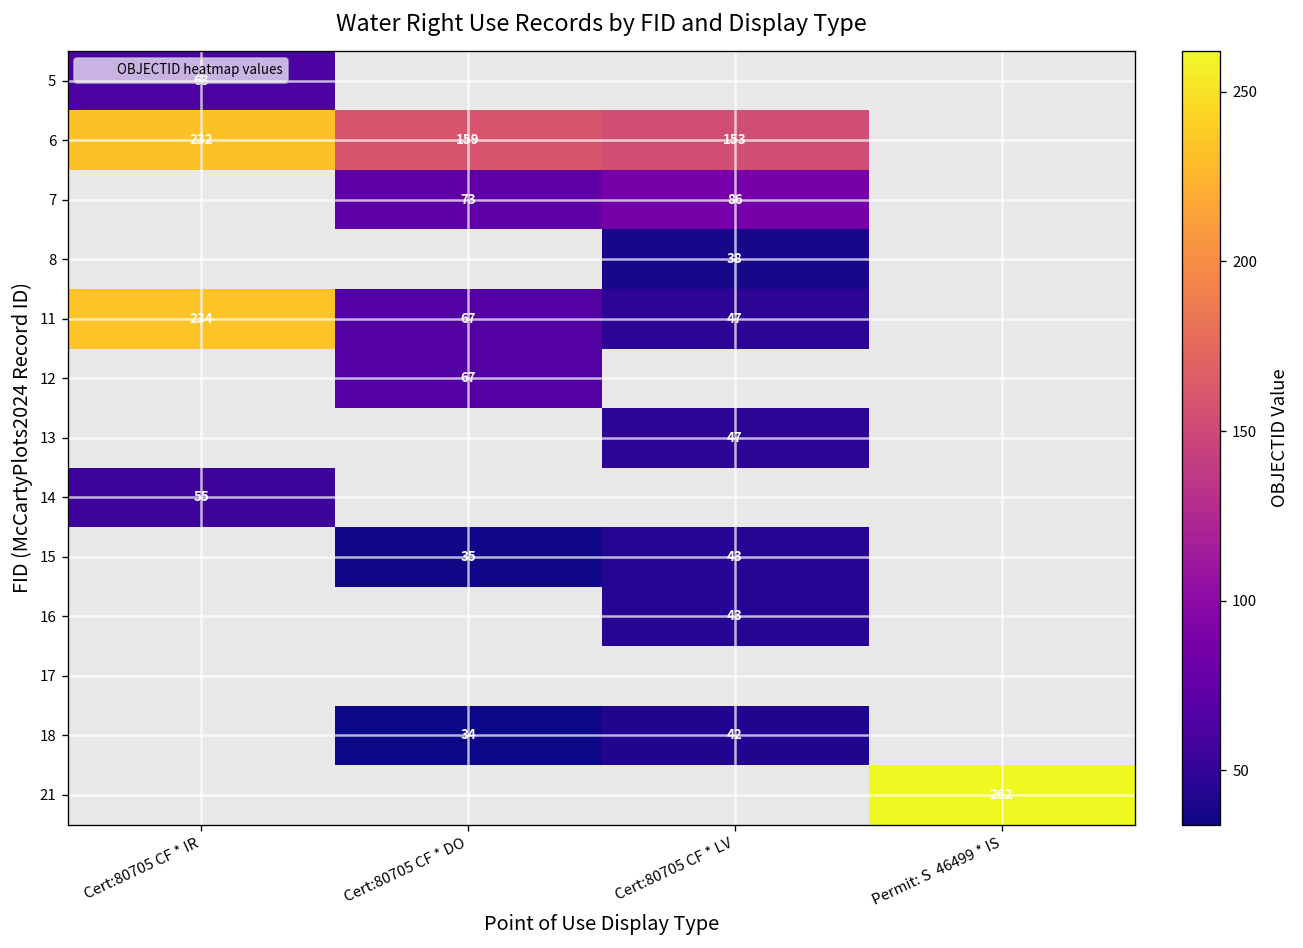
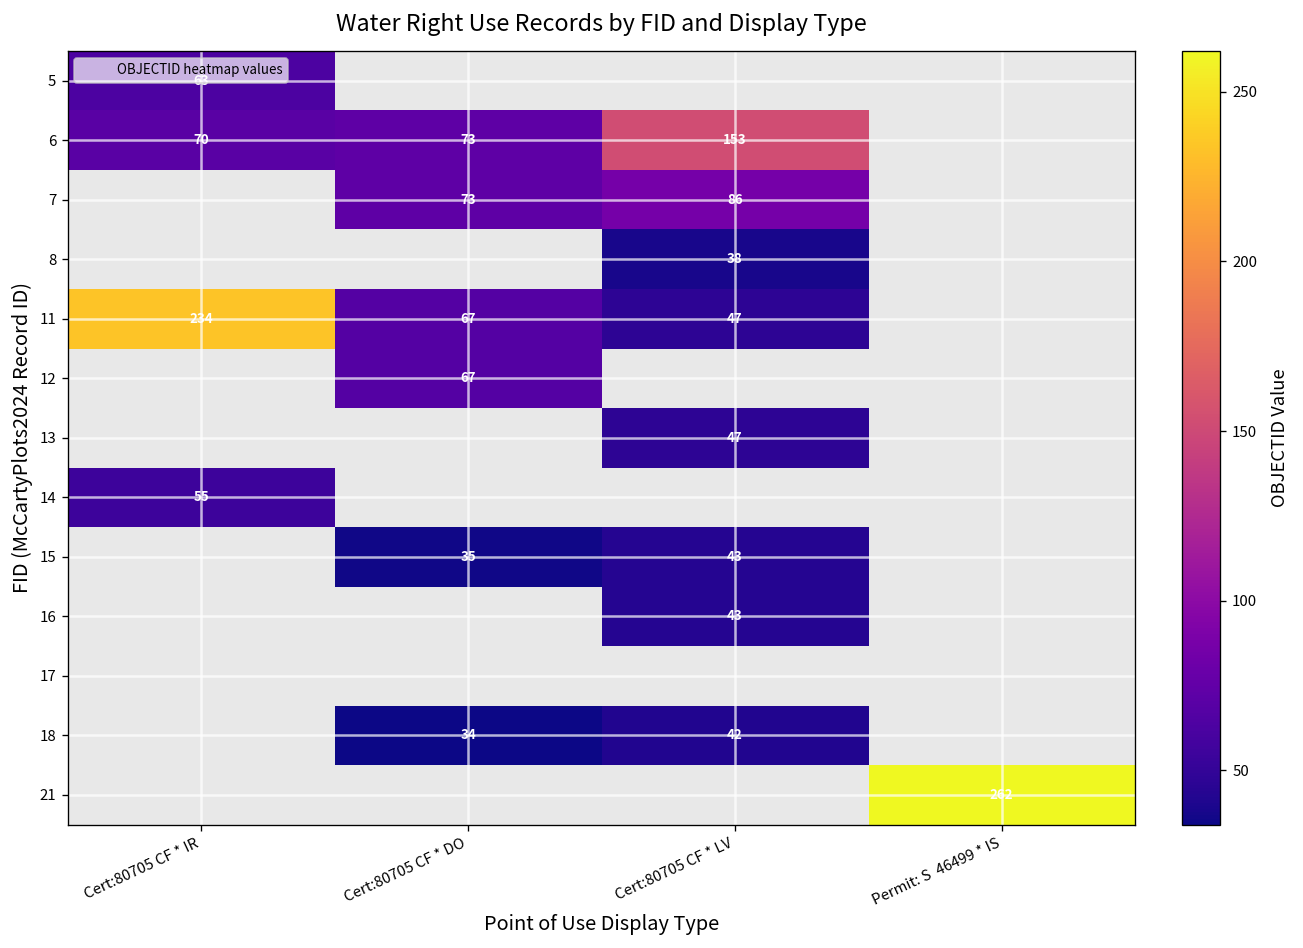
  {
    "6": {
-     "Cert:80705 CF * IR": 232,
-     "Cert:80705 CF * DO": 159,
+     "Cert:80705 CF * IR": 70,
+     "Cert:80705 CF * DO": 73,
      "Cert:80705 CF * LV": 153
    },
    "7": {
      "Cert:80705 CF * DO": 73,
      "Cert:80705 CF * LV": 86
    },
    "8": {
      "Cert:80705 CF * LV": 38
    },
    "11": {
      "Cert:80705 CF * IR": 234,
      "Cert:80705 CF * DO": 67,
      "Cert:80705 CF * LV": 47
    },
    "12": {
      "Cert:80705 CF * DO": 67
    },
    "13": {
      "Cert:80705 CF * LV": 47
    },
    "14": {
      "Cert:80705 CF * IR": 55
    },
    "15": {
      "Cert:80705 CF * DO": 35,
      "Cert:80705 CF * LV": 43
    },
    "16": {
      "Cert:80705 CF * LV": 43
    },
    "18": {
      "Cert:80705 CF * DO": 34,
      "Cert:80705 CF * LV": 42
    },
    "21": {
      "Permit: S 46499 * IS": 262
    }
  }
